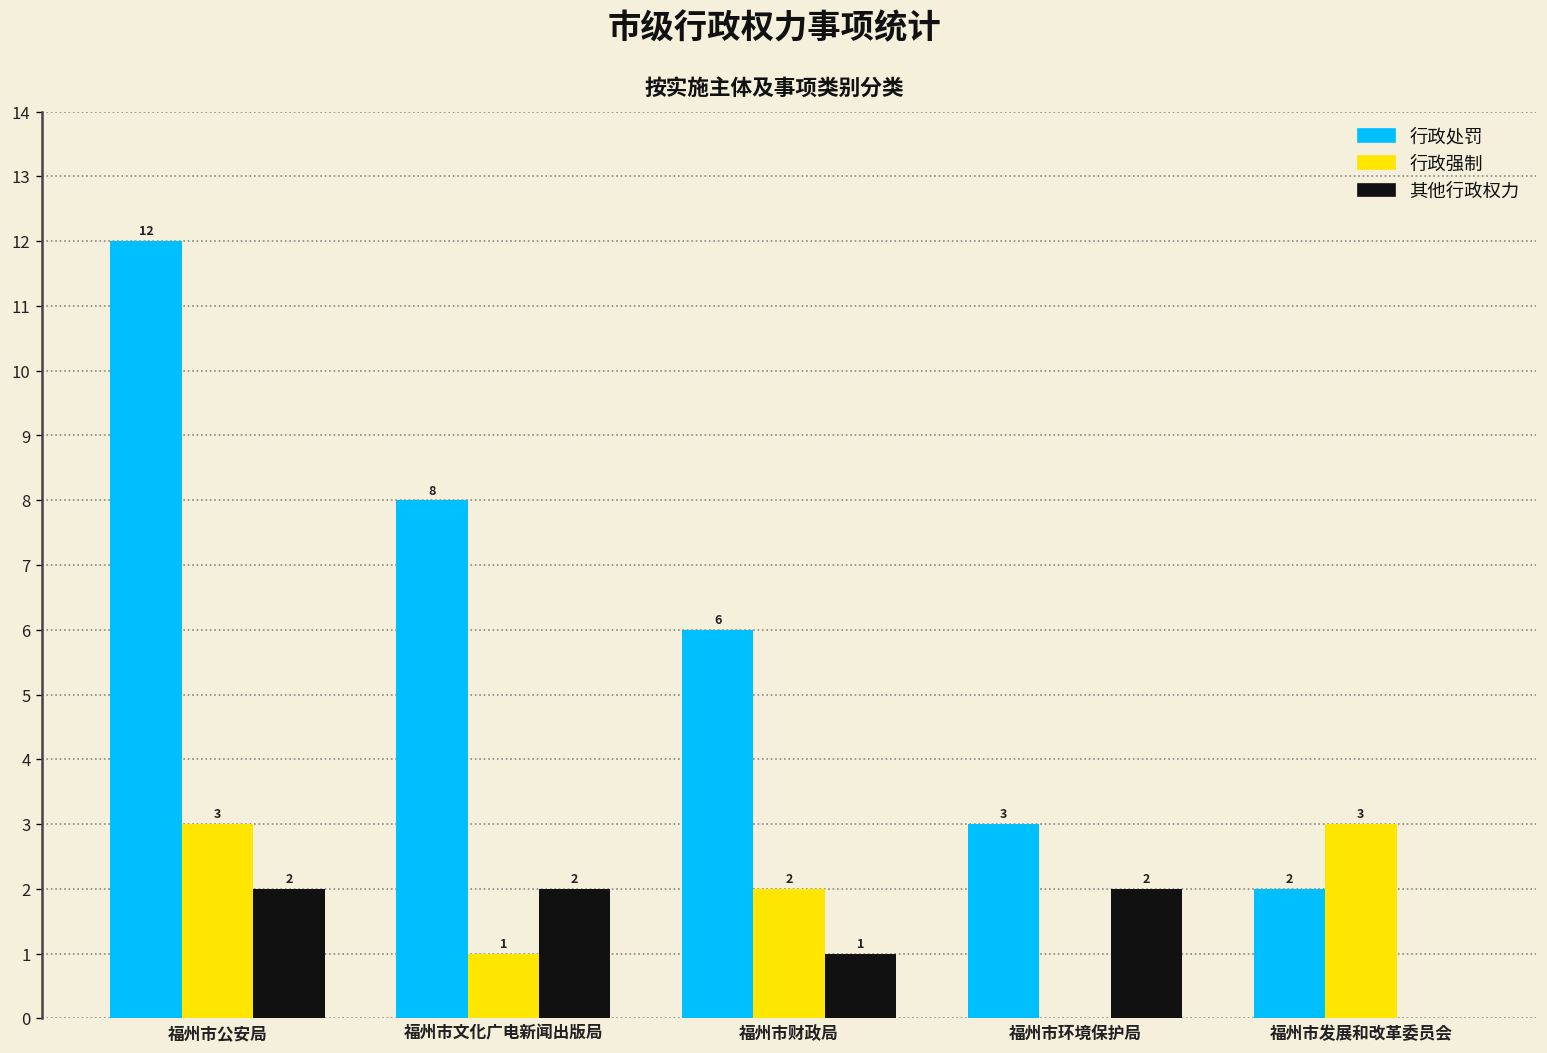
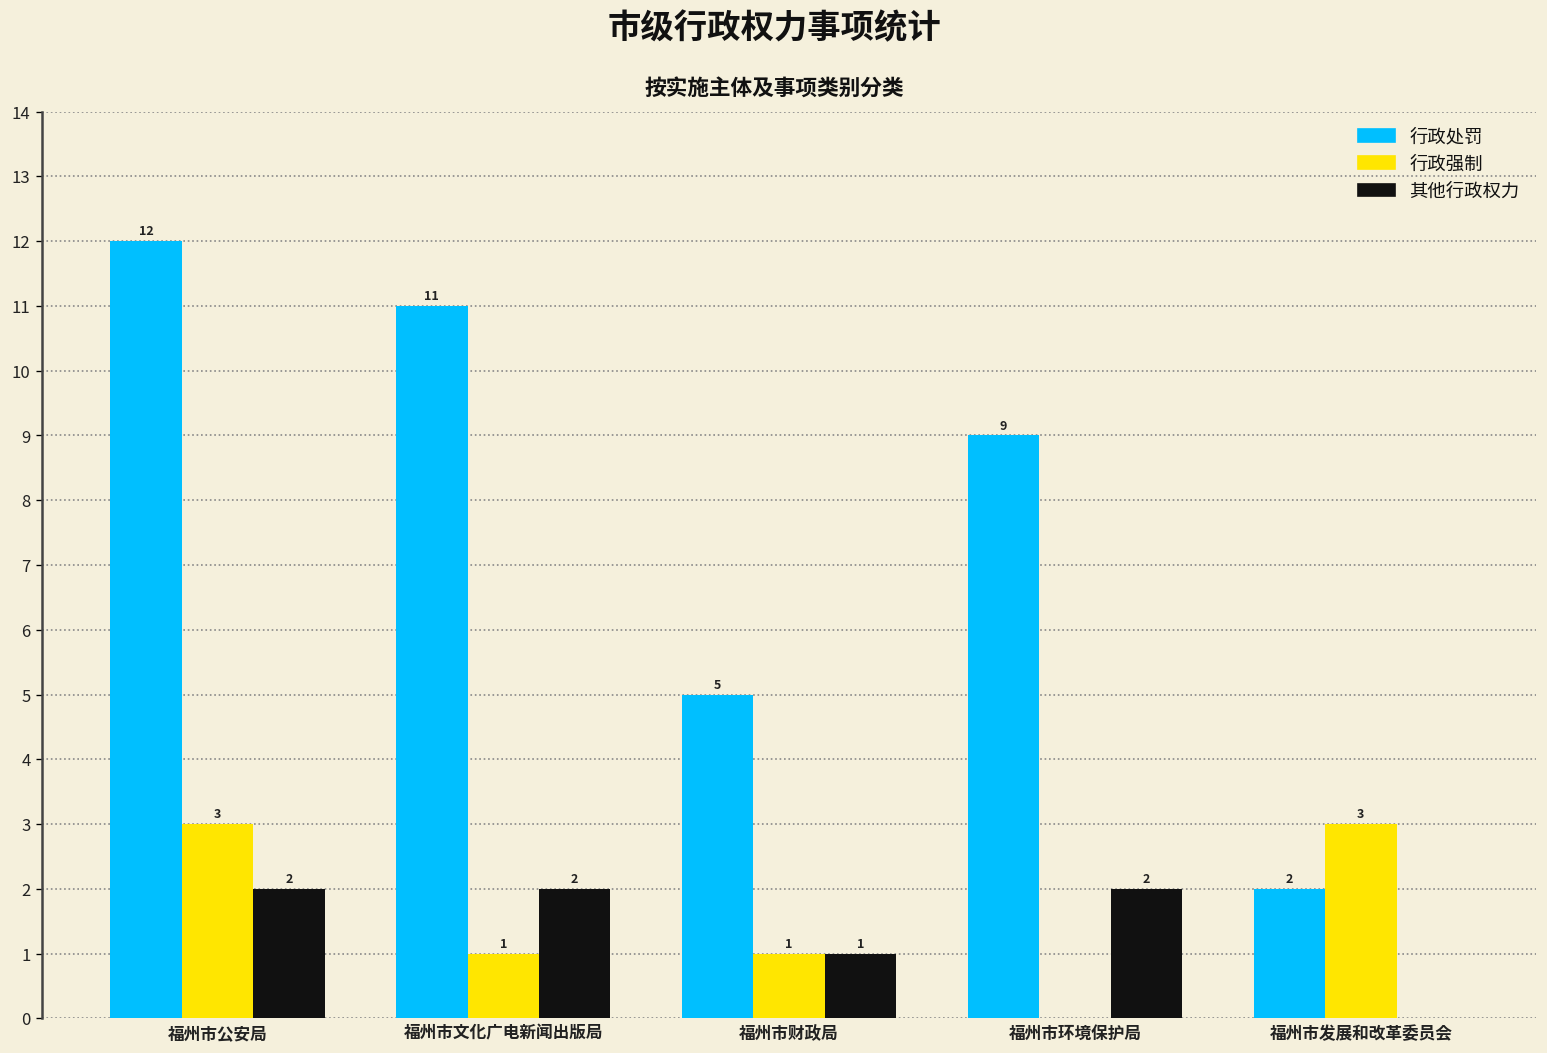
  {
    "行政处罚": {
      "福州市公安局": 12,
-     "福州市文化广电新闻出版局": 8,
-     "福州市财政局": 6,
-     "福州市环境保护局": 3,
+     "福州市文化广电新闻出版局": 11,
+     "福州市财政局": 5,
+     "福州市环境保护局": 9,
      "福州市发展和改革委员会": 2
    },
    "行政强制": {
      "福州市公安局": 3,
      "福州市文化广电新闻出版局": 1,
-     "福州市财政局": 2,
+     "福州市财政局": 1,
      "福州市发展和改革委员会": 3
    },
    "其他行政权力": {
      "福州市公安局": 2,
      "福州市文化广电新闻出版局": 2,
      "福州市财政局": 1,
      "福州市环境保护局": 2
    }
  }
